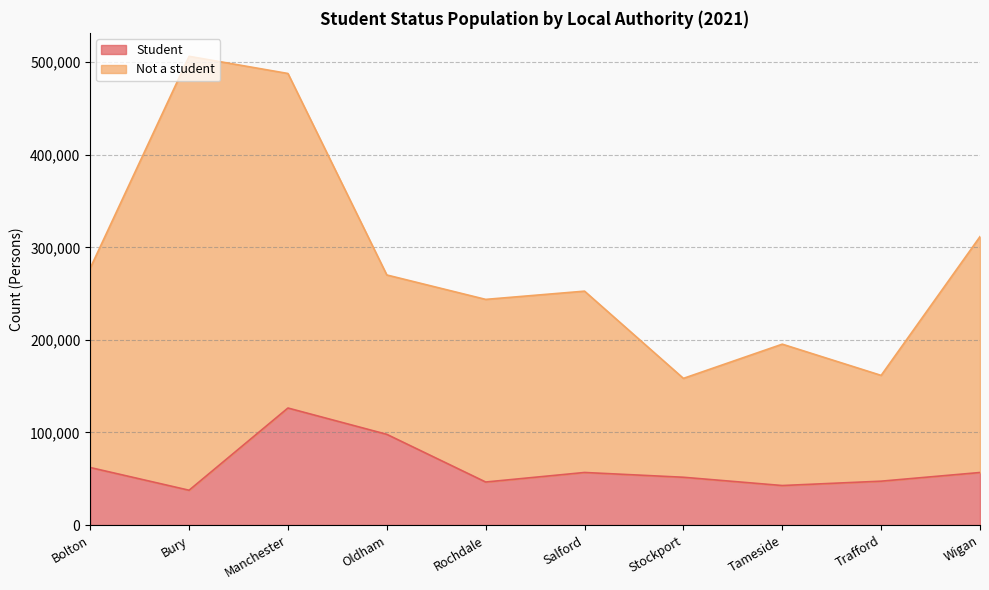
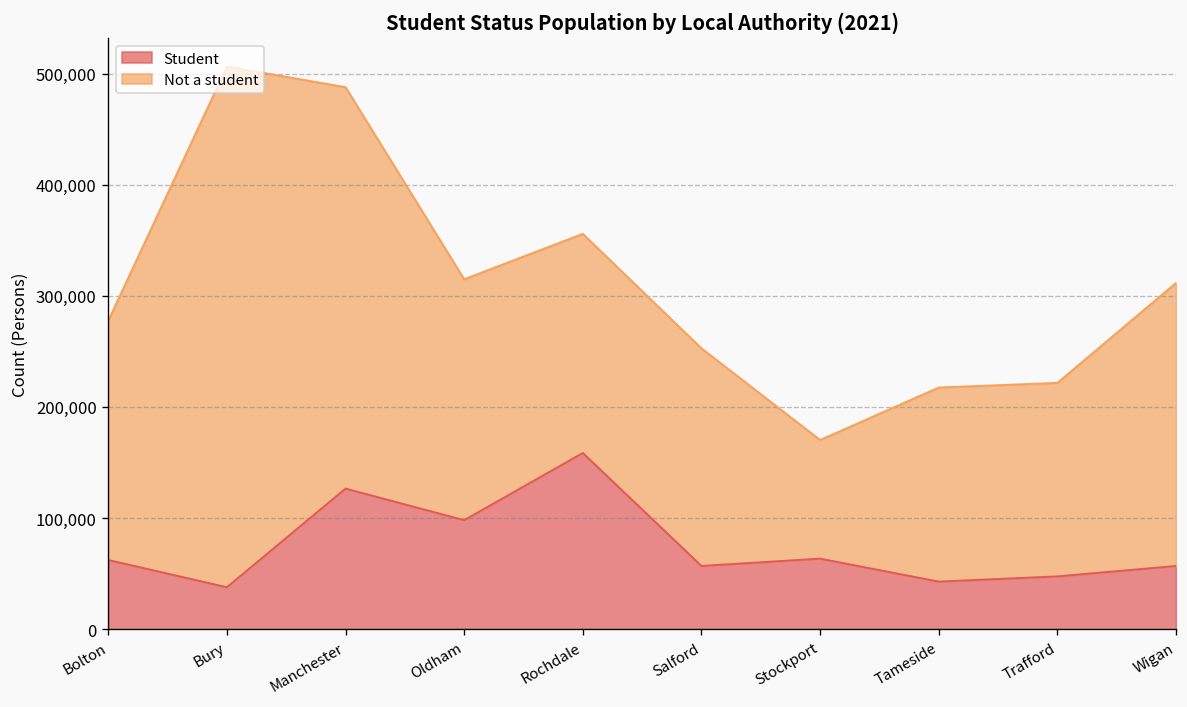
  {
    "Student": {
      "Bolton": "60,000",
      "Bury": "40,000",
      "Manchester": "130,000",
      "Oldham": "100,000",
-     "Rochdale": "50,000",
+     "Rochdale": "160,000",
      "Salford": "60,000",
-     "Stockport": "50,000",
+     "Stockport": "60,000",
      "Tameside": "40,000",
      "Trafford": "50,000",
      "Wigan": "60,000"
    },
    "Not a student": {
      "Bolton": "220,000",
      "Manchester": "360,000",
-     "Oldham": "170,000",
+     "Oldham": "220,000",
      "Rochdale": "200,000",
      "Salford": "200,000",
      "Stockport": "110,000",
-     "Tameside": "150,000",
-     "Trafford": "110,000",
+     "Tameside": "170,000",
+     "Trafford": "170,000",
      "Wigan": "250,000"
    }
  }
